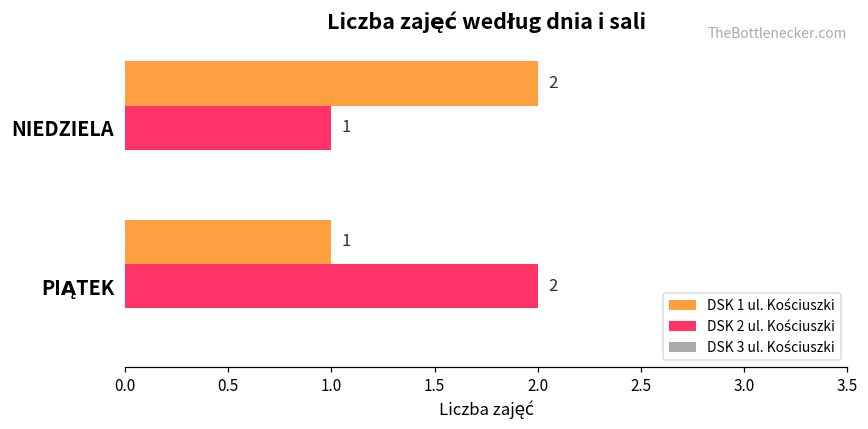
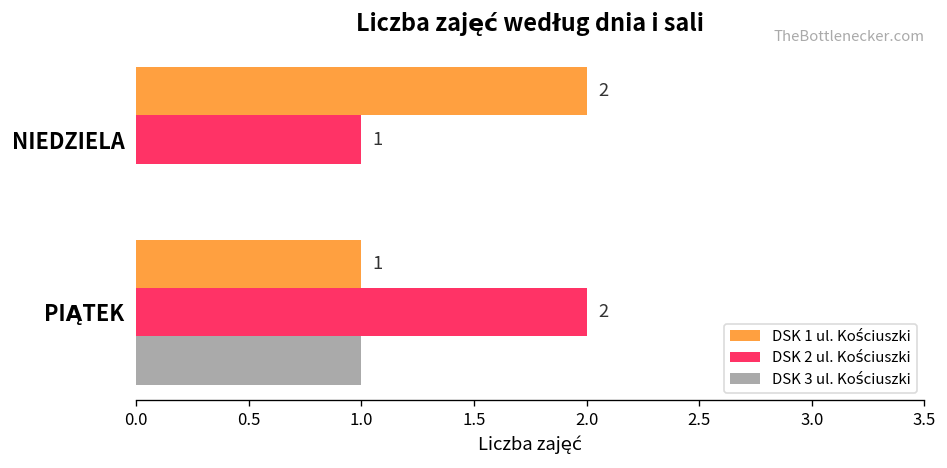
  {
    "DSK 1 ul. Kościuszki": {
      "NIEDZIELA": 2,
      "PIĄTEK": 1
    },
    "DSK 2 ul. Kościuszki": {
      "NIEDZIELA": 1,
      "PIĄTEK": 2
    },
    "DSK 3 ul. Kościuszki": {
      "NIEDZIELA": 0,
-     "PIĄTEK": 0
+     "PIĄTEK": 1
    }
  }
